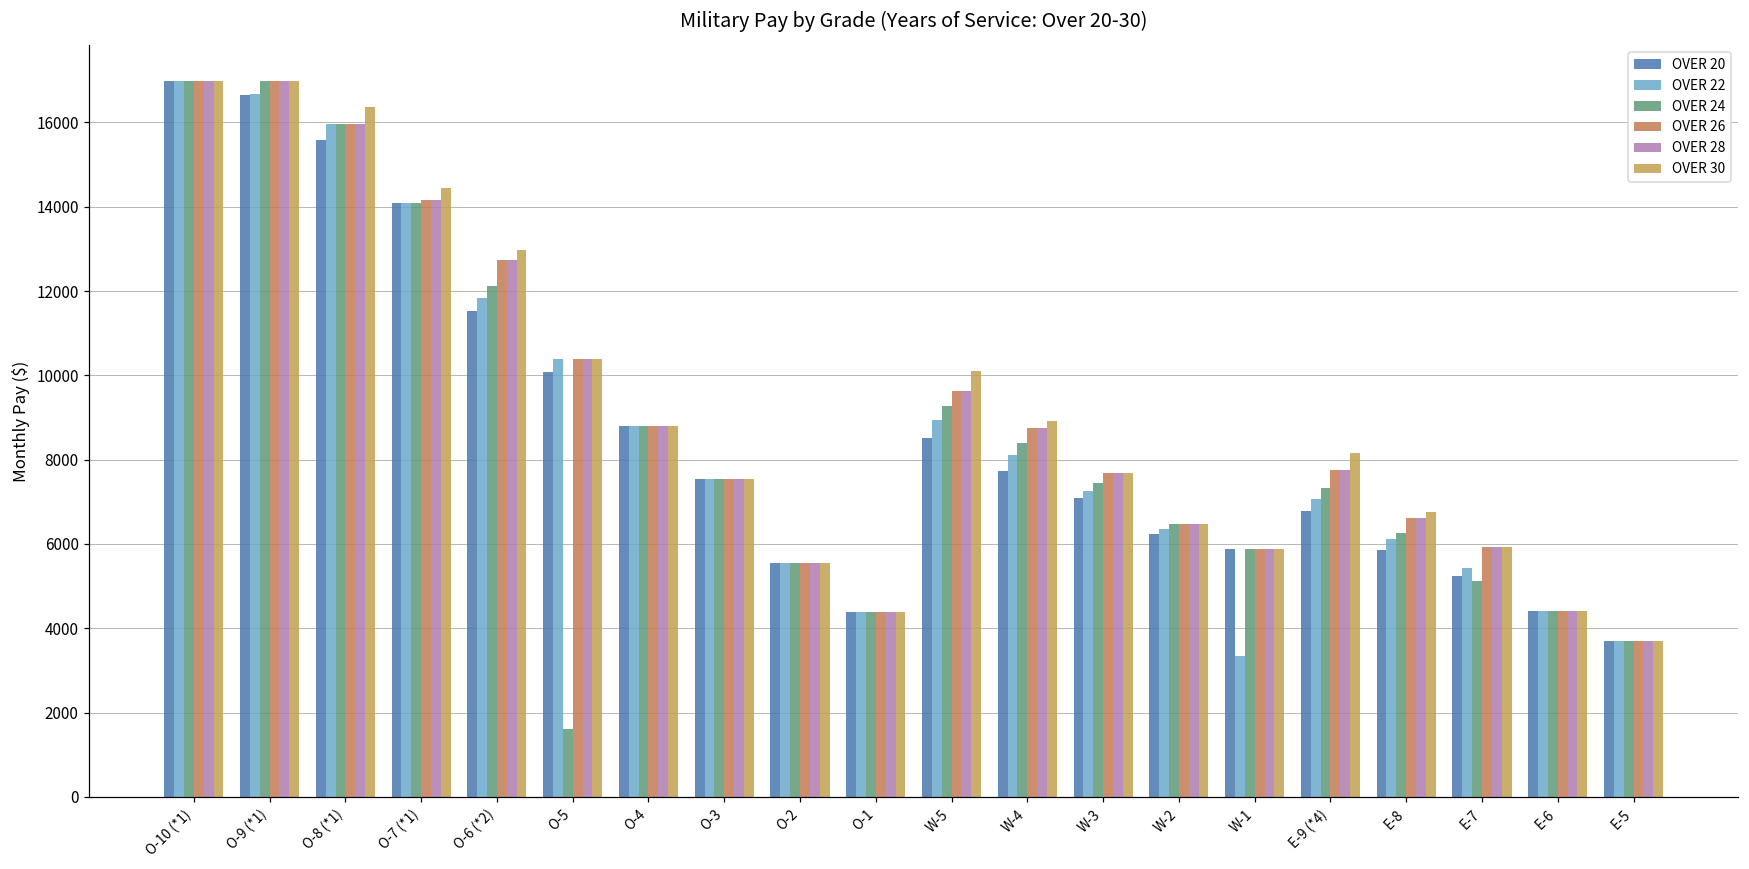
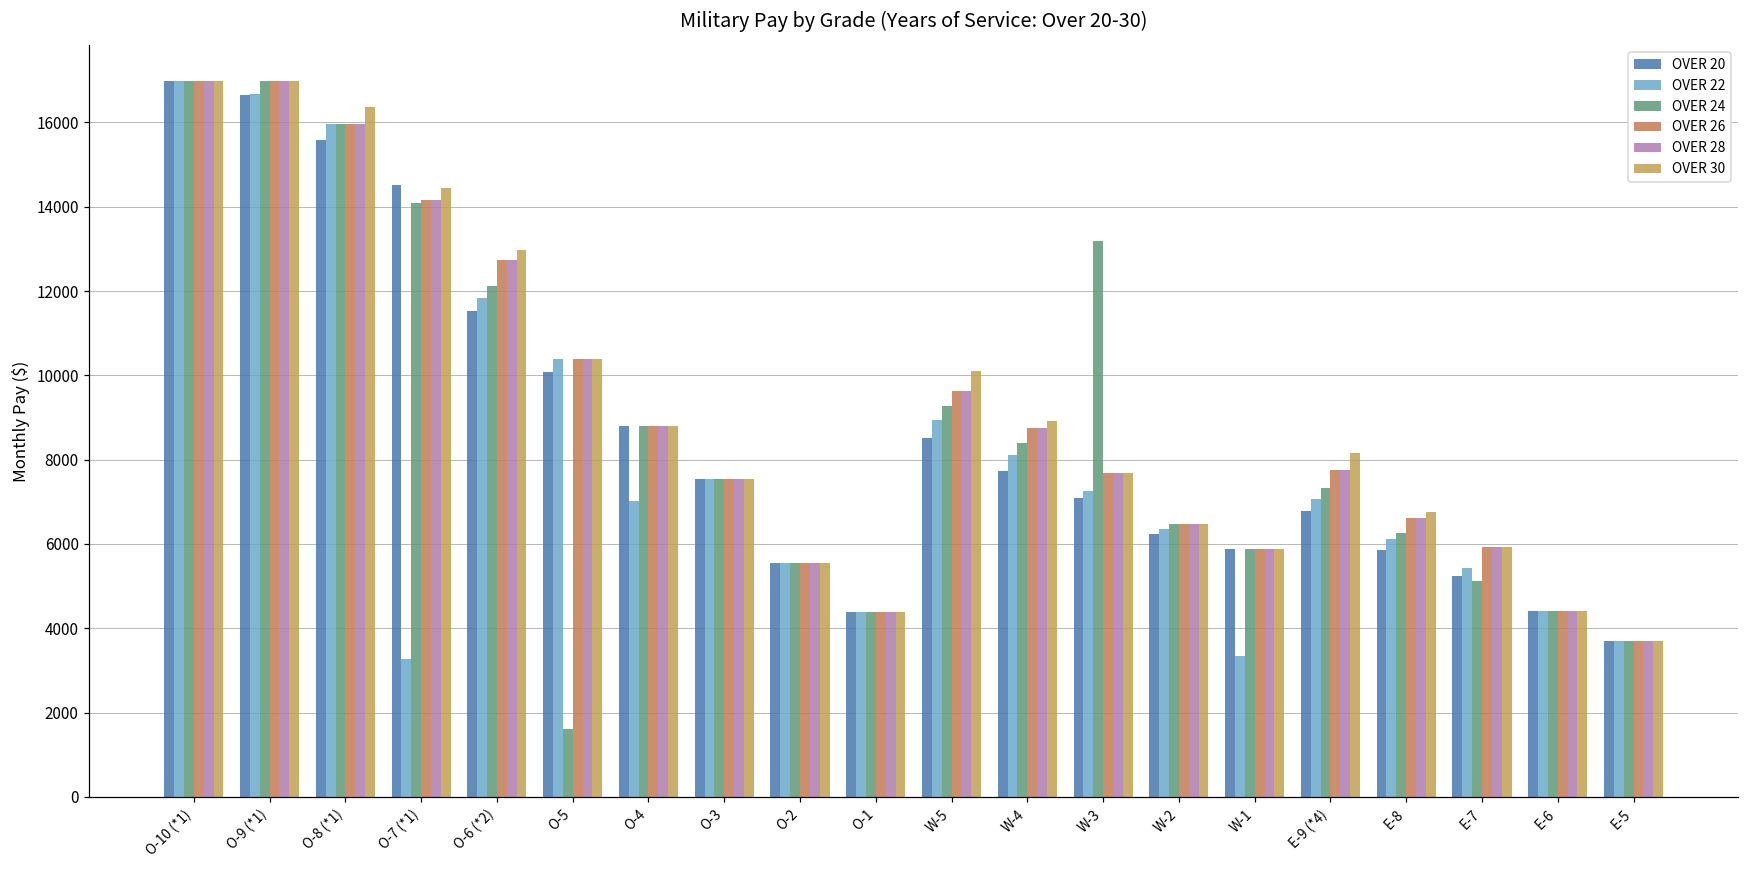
  {
    "OVER 20": {
      "O-10 (*1)": 17000,
      "O-9 (*1)": 16700,
      "O-8 (*1)": 15600,
-     "O-7 (*1)": 14100,
+     "O-7 (*1)": 14500,
      "O-6 (*2)": 11500,
      "O-5": 10100,
      "O-4": 8800,
      "O-3": 7500,
      "O-2": 5500,
      "O-1": 4400,
      "W-5": 8500,
      "W-4": 7700,
      "W-3": 7100,
      "W-2": 6200,
      "W-1": 5900,
      "E-9 (*4)": 6800,
      "E-8": 5900,
      "E-7": 5200,
      "E-6": 4400,
      "E-5": 3700
    },
    "OVER 22": {
      "O-10 (*1)": 17000,
      "O-9 (*1)": 16700,
      "O-8 (*1)": 16000,
-     "O-7 (*1)": 14100,
+     "O-7 (*1)": 3300,
      "O-6 (*2)": 11800,
      "O-5": 10400,
-     "O-4": 8800,
+     "O-4": 7000,
      "O-3": 7500,
      "O-2": 5500,
      "O-1": 4400,
      "W-5": 9000,
      "W-4": 8100,
      "W-3": 7300,
      "W-2": 6400,
      "W-1": 3300,
      "E-9 (*4)": 7100,
      "E-8": 6100,
      "E-7": 5400,
      "E-6": 4400,
      "E-5": 3700
    },
    "OVER 24": {
      "O-10 (*1)": 17000,
      "O-9 (*1)": 17000,
      "O-8 (*1)": 16000,
      "O-7 (*1)": 14100,
      "O-6 (*2)": 12100,
      "O-5": 1600,
      "O-4": 8800,
      "O-3": 7500,
      "O-2": 5500,
      "O-1": 4400,
      "W-5": 9300,
      "W-4": 8400,
-     "W-3": 7400,
+     "W-3": 13200,
      "W-2": 6500,
      "W-1": 5900,
      "E-9 (*4)": 7300,
      "E-8": 6300,
      "E-7": 5100,
      "E-6": 4400,
      "E-5": 3700
    },
    "OVER 28": {
      "O-10 (*1)": 17000,
      "O-9 (*1)": 17000,
      "O-8 (*1)": 16000,
      "O-7 (*1)": 14200,
      "O-6 (*2)": 12700,
      "O-5": 10400,
      "O-4": 8800,
      "O-3": 7500,
      "O-2": 5500,
      "O-1": 4400,
      "W-5": 9600,
      "W-4": 8800,
      "W-3": 7700,
      "W-2": 6500,
      "W-1": 5900,
      "E-9 (*4)": 7800,
      "E-8": 6600,
      "E-7": 5900,
      "E-6": 4400,
      "E-5": 3700
    }
  }
